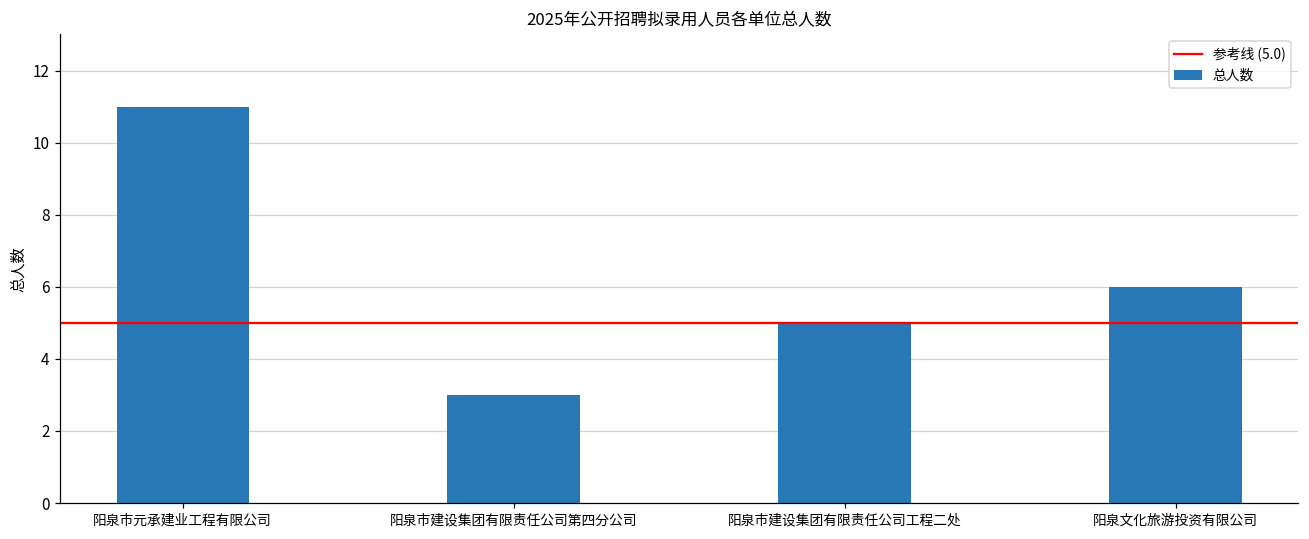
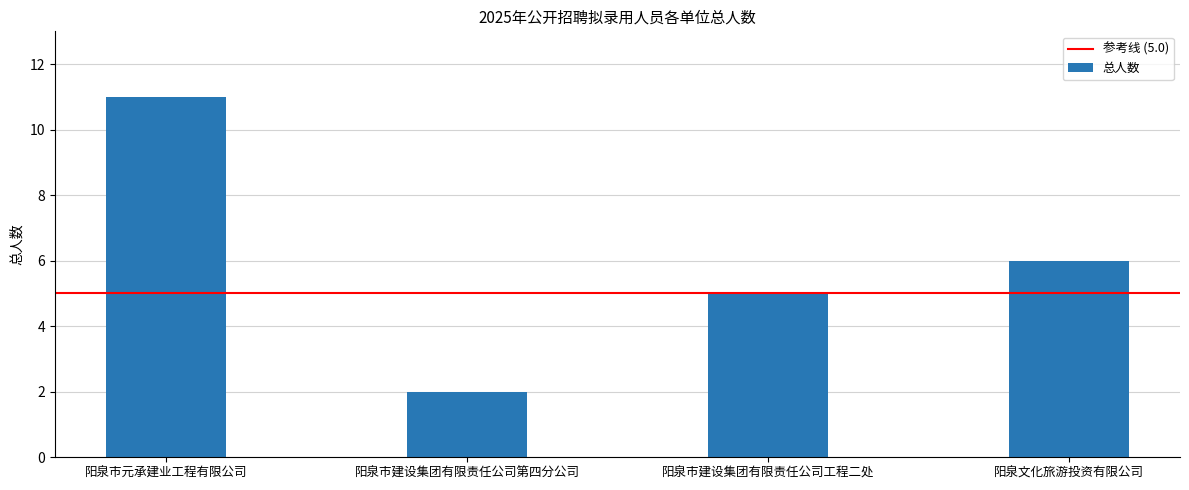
  {
    "阳泉市元承建业工程有限公司": 11,
-   "阳泉市建设集团有限责任公司第四分公司": 3,
+   "阳泉市建设集团有限责任公司第四分公司": 2,
    "阳泉市建设集团有限责任公司工程二处": 5,
    "阳泉文化旅游投资有限公司": 6
  }
